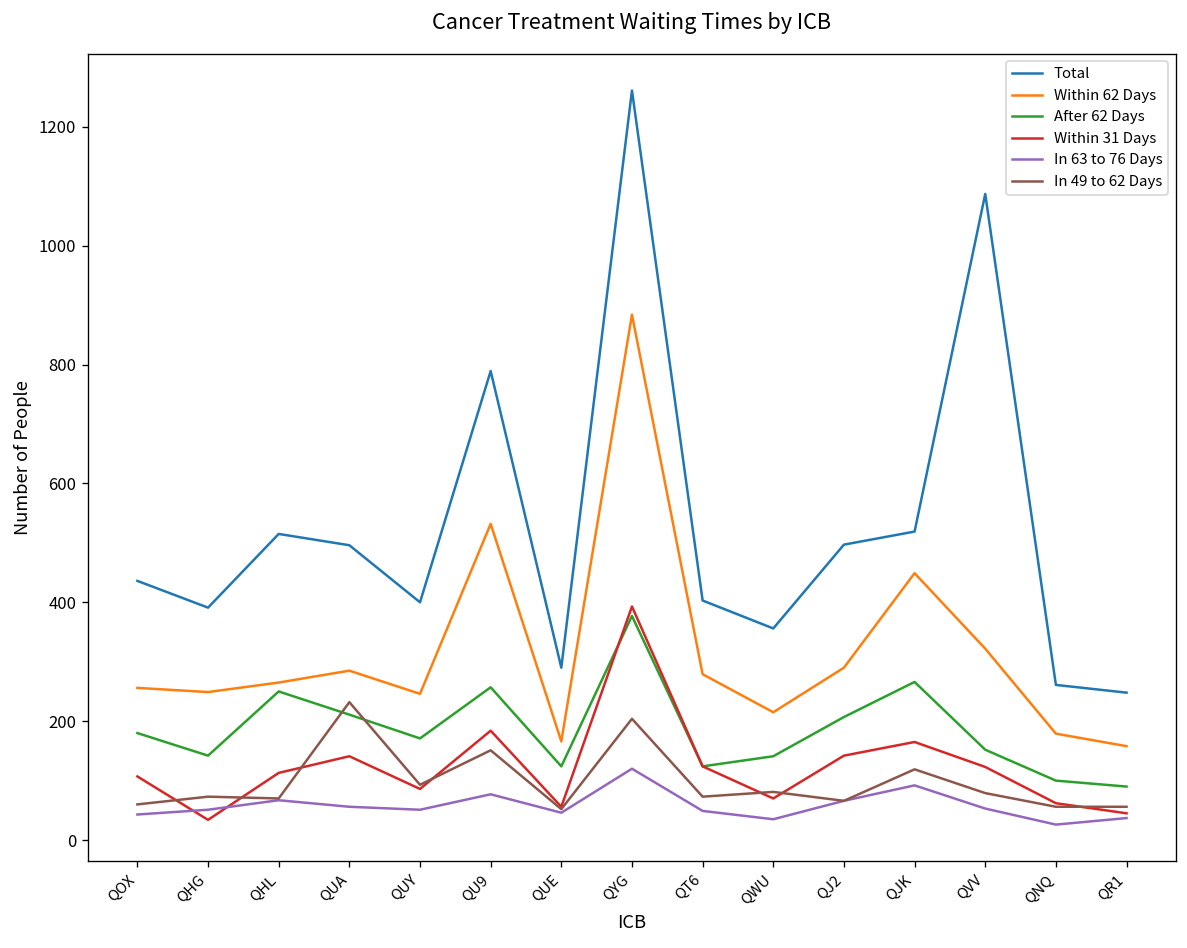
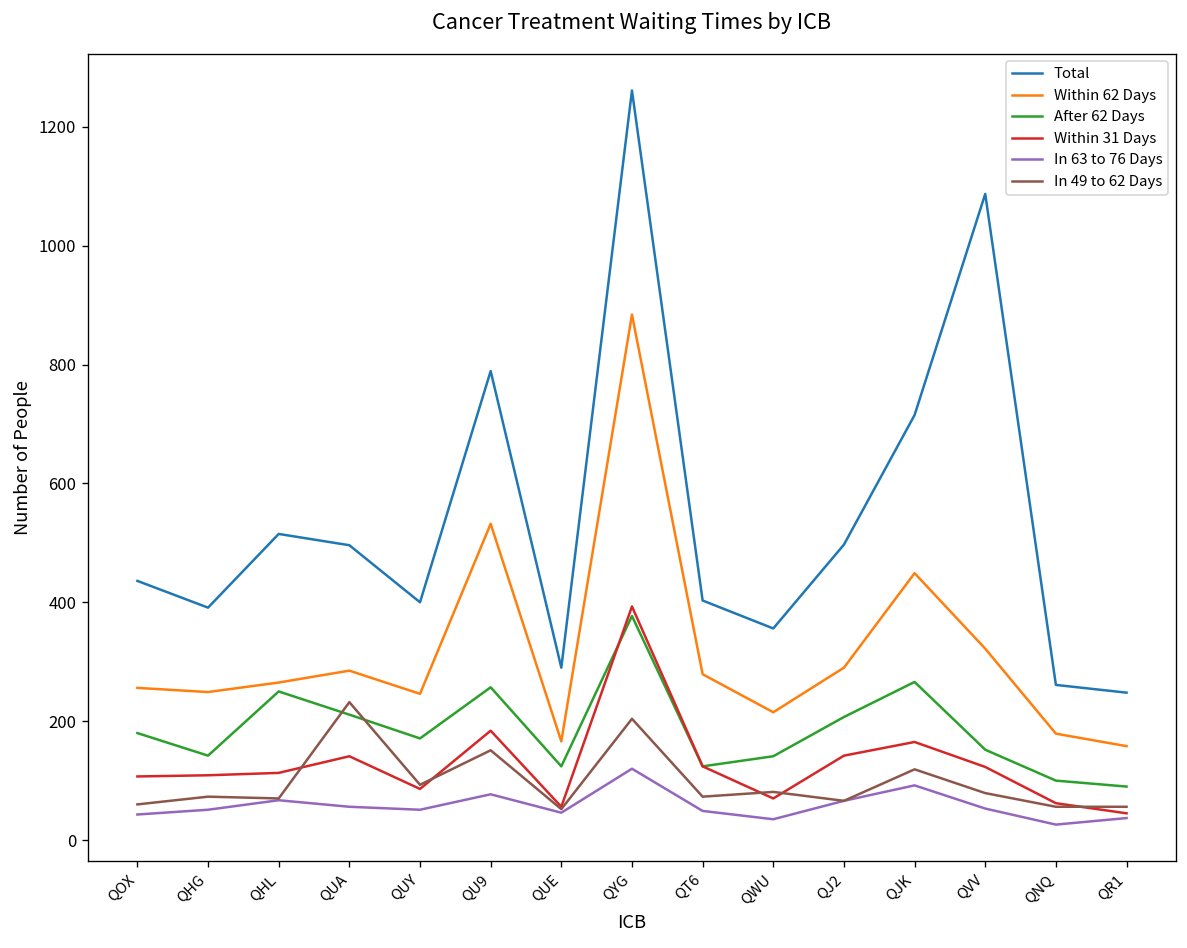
  {
    "Total": {
      "QOX": 440,
      "QHG": 390,
      "QHL": 520,
      "QUA": 500,
      "QUY": 400,
      "QU9": 790,
      "QUE": 290,
      "QYG": 1260,
      "QT6": 400,
      "QWU": 360,
      "QJ2": 500,
-     "QJK": 520,
+     "QJK": 720,
      "QVV": 1090,
      "QNQ": 260,
      "QR1": 250
    },
    "Within 62 Days": {
      "QOX": 260,
      "QHG": 250,
      "QHL": 270,
      "QUA": 290,
      "QUY": 250,
      "QU9": 530,
      "QUE": 170,
      "QYG": 880,
      "QT6": 280,
      "QWU": 220,
      "QJ2": 290,
      "QJK": 450,
      "QVV": 320,
      "QNQ": 180,
      "QR1": 160
    },
    "After 62 Days": {
      "QOX": 180,
      "QHG": 140,
      "QHL": 250,
      "QUA": 210,
      "QUY": 170,
      "QU9": 260,
      "QUE": 120,
      "QYG": 380,
      "QWU": 140,
      "QJ2": 210,
      "QJK": 270,
      "QVV": 150,
      "QNQ": 100,
      "QR1": 90
    },
    "Within 31 Days": {
      "QOX": 110,
-     "QHG": 30,
+     "QHG": 110,
      "QHL": 110,
      "QUA": 140,
      "QUY": 90,
      "QU9": 180,
      "QYG": 390,
      "QWU": 70,
      "QJ2": 140,
      "QJK": 170,
      "QVV": 120,
      "QNQ": 60,
      "QR1": 50
    },
    "In 63 to 76 Days": {
      "QOX": 40,
      "QHG": 50,
      "QUA": 60,
      "QUY": 50,
      "QU9": 80,
      "QUE": 50,
      "QYG": 120,
      "QT6": 50,
      "QWU": 40,
      "QJK": 90,
      "QVV": 50,
      "QNQ": 30,
      "QR1": 40
    },
    "In 49 to 62 Days": {
      "QOX": 60,
      "QHG": 70,
      "QUA": 230,
      "QUY": 90,
      "QU9": 150,
      "QYG": 200,
      "QT6": 70,
      "QWU": 80,
      "QJK": 120,
      "QVV": 80,
      "QNQ": 60,
      "QR1": 60
    }
  }
